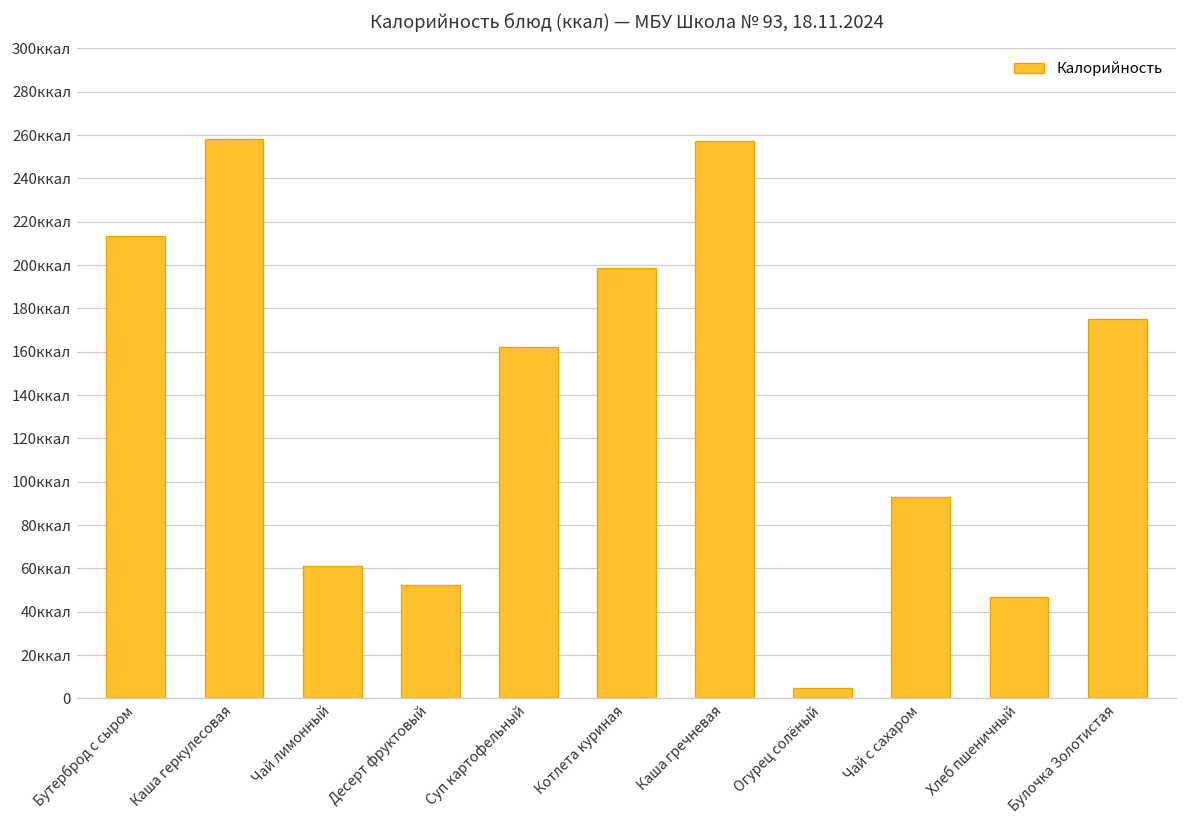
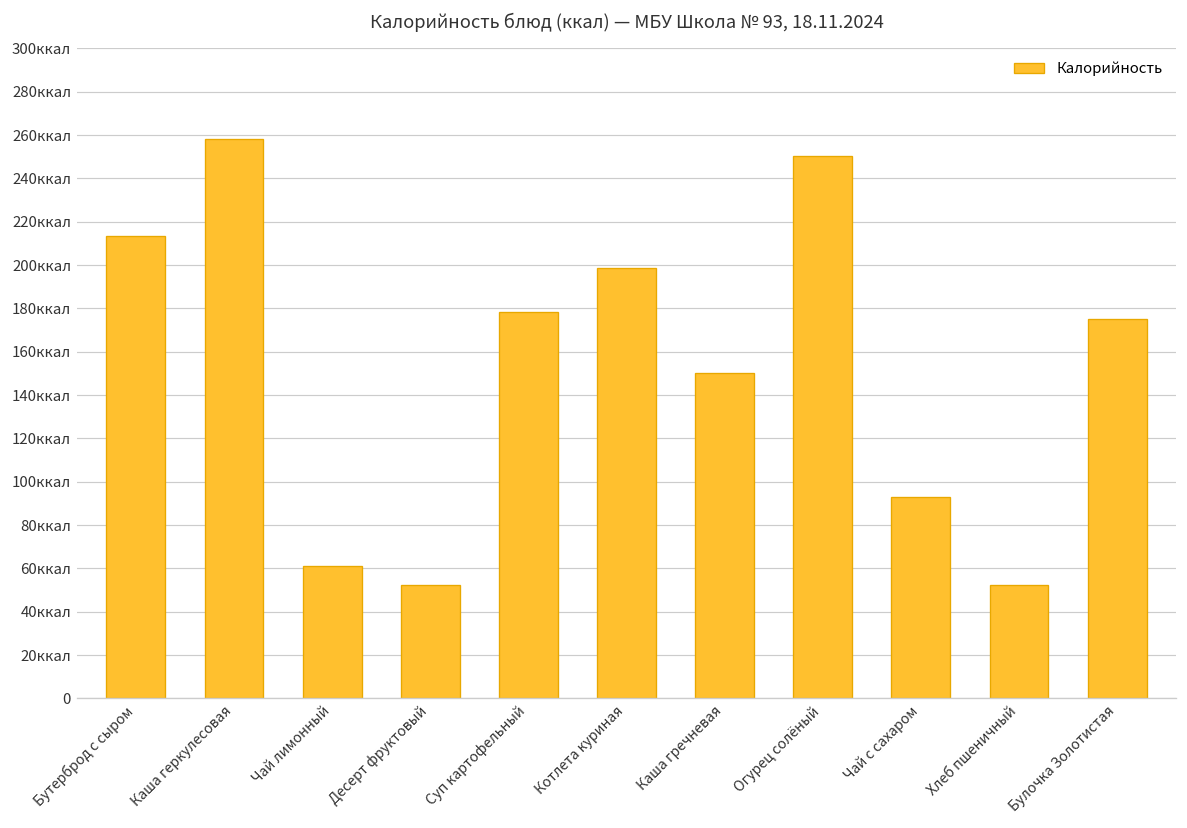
  {
    "Бутерброд с сыром": "213ккал",
    "Каша геркулесовая": "258ккал",
    "Чай лимонный": "61ккал",
    "Десерт фруктовый": "52ккал",
-   "Суп картофельный": "162ккал",
+   "Суп картофельный": "178ккал",
    "Котлета куриная": "199ккал",
-   "Каша гречневая": "257ккал",
-   "Огурец солёный": "5ккал",
+   "Каша гречневая": "150ккал",
+   "Огурец солёный": "250ккал",
    "Чай с сахаром": "93ккал",
-   "Хлеб пшеничный": "47ккал",
+   "Хлеб пшеничный": "52ккал",
    "Булочка Золотистая": "175ккал"
  }
